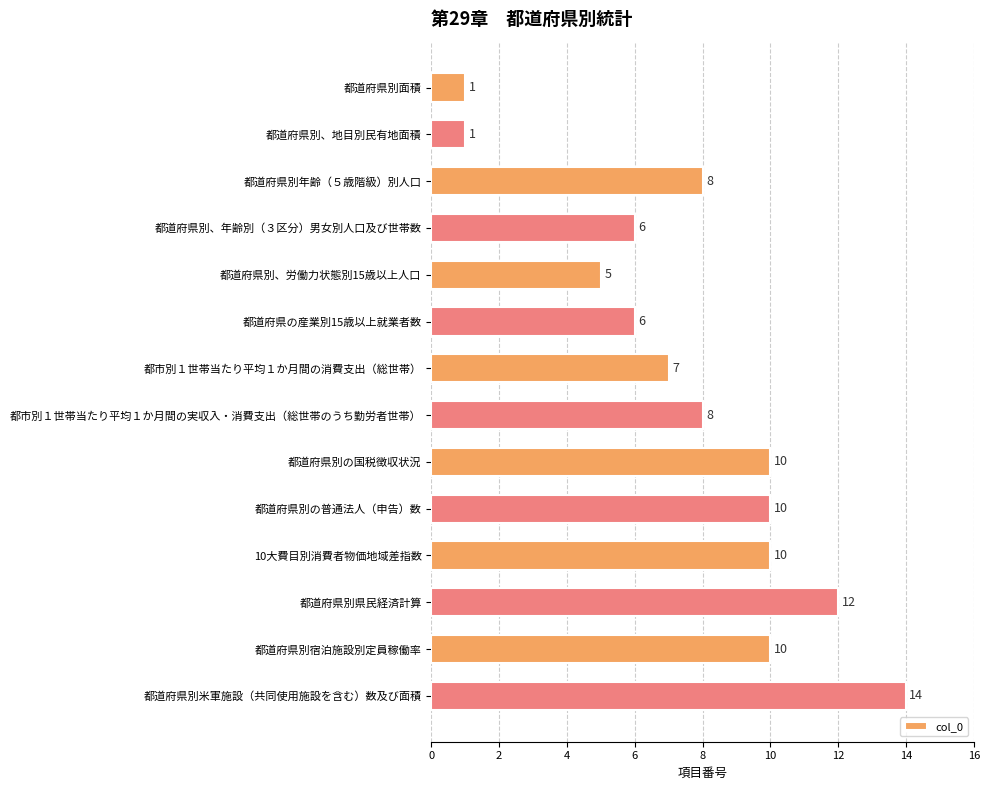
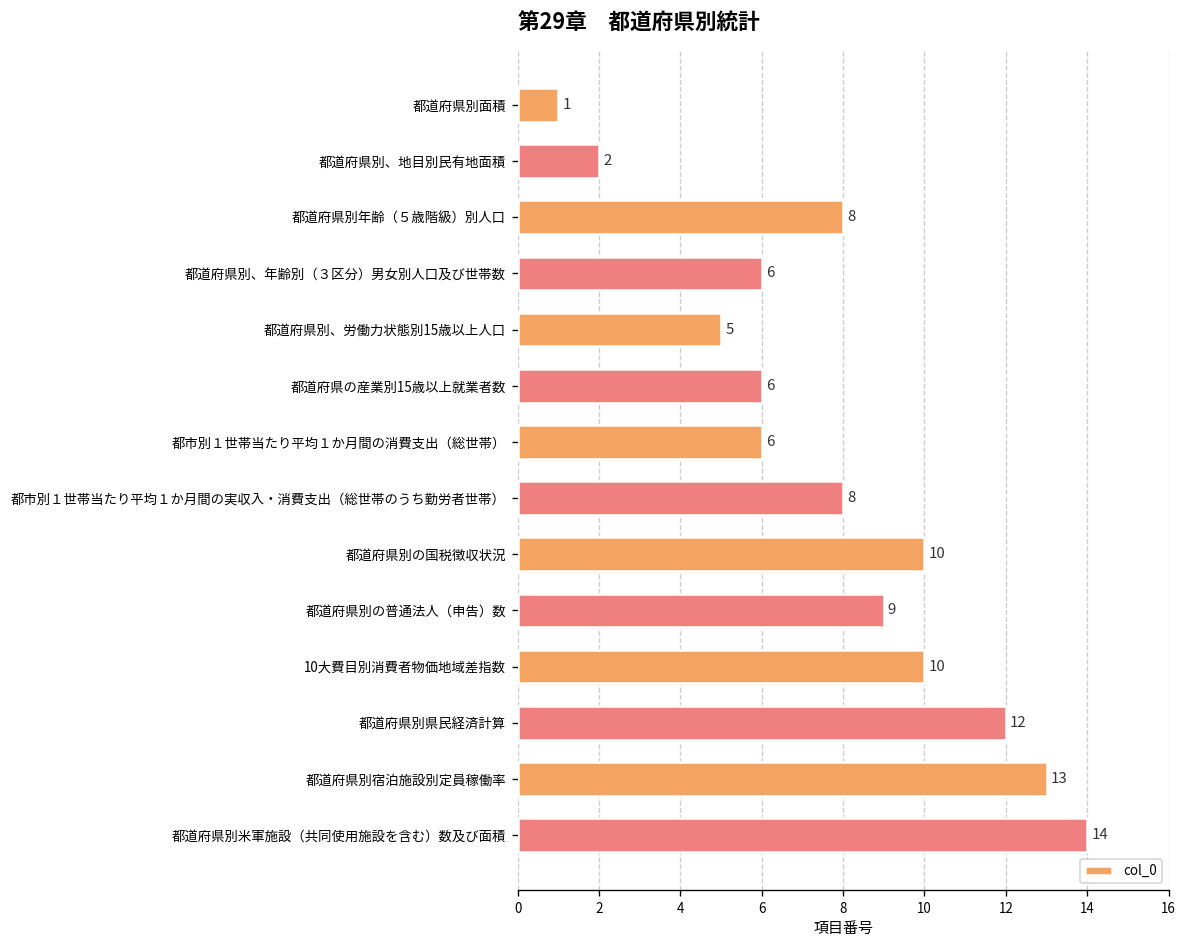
  {
    "都道府県別面積": 1,
-   "都道府県別、地目別民有地面積": 1,
+   "都道府県別、地目別民有地面積": 2,
    "都道府県別年齢（５歳階級）別人口": 8,
    "都道府県別、年齢別（３区分）男女別人口及び世帯数": 6,
    "都道府県別、労働力状態別15歳以上人口": 5,
    "都道府県の産業別15歳以上就業者数": 6,
-   "都市別１世帯当たり平均１か月間の消費支出（総世帯）": 7,
+   "都市別１世帯当たり平均１か月間の消費支出（総世帯）": 6,
    "都市別１世帯当たり平均１か月間の実収入・消費支出（総世帯のうち勤労者世帯）": 8,
    "都道府県別の国税徴収状況": 10,
-   "都道府県別の普通法人（申告）数": 10,
+   "都道府県別の普通法人（申告）数": 9,
    "10大費目別消費者物価地域差指数": 10,
    "都道府県別県民経済計算": 12,
-   "都道府県別宿泊施設別定員稼働率": 10,
+   "都道府県別宿泊施設別定員稼働率": 13,
    "都道府県別米軍施設（共同使用施設を含む）数及び面積": 14
  }
